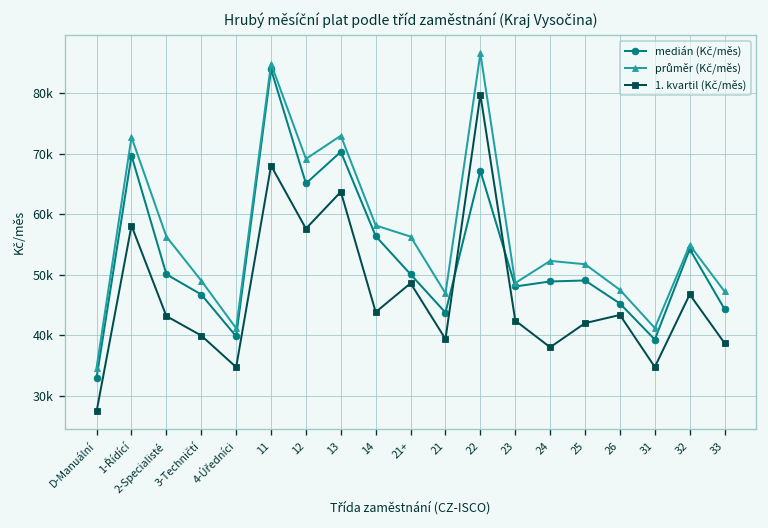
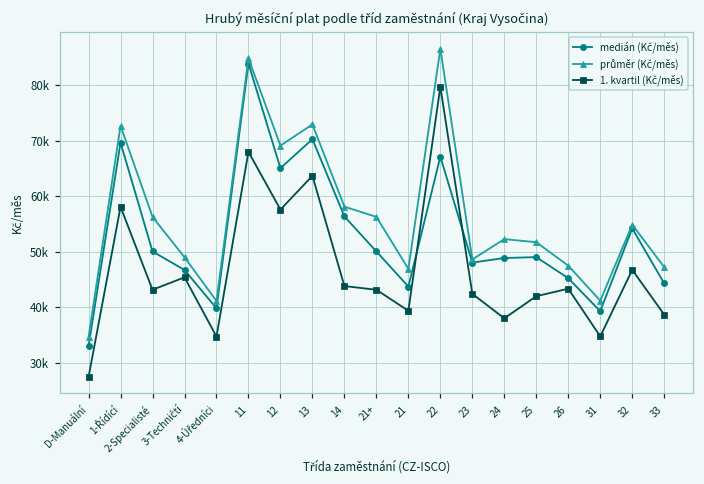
  {
    "1. kvartil (Kč/měs)": {
      "D-Manuální": 27000,
      "1-Řídící": 58000,
      "2-Specialisté": 43000,
-     "3-Techničtí": 40000,
+     "3-Techničtí": 45000,
      "4-Úředníci": 35000,
      "11": 68000,
      "12": 58000,
      "13": 64000,
      "14": 44000,
-     "21+": 49000,
+     "21+": 43000,
      "21": 39000,
      "22": 80000,
      "23": 42000,
      "24": 38000,
      "25": 42000,
      "26": 43000,
      "31": 35000,
      "32": 47000,
      "33": 39000
    }
  }
